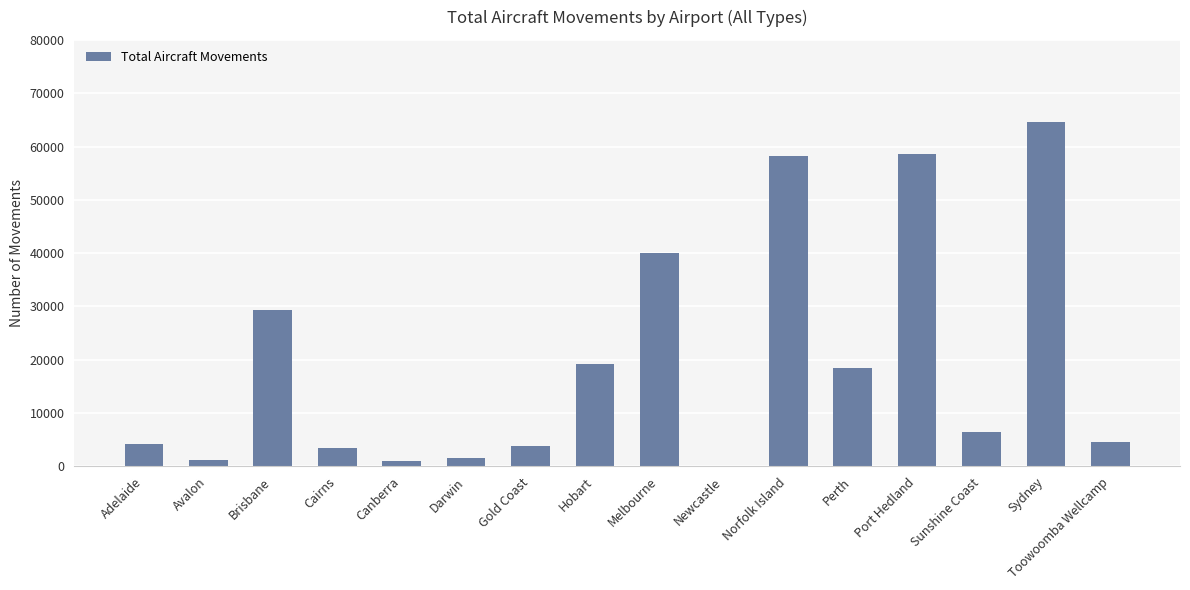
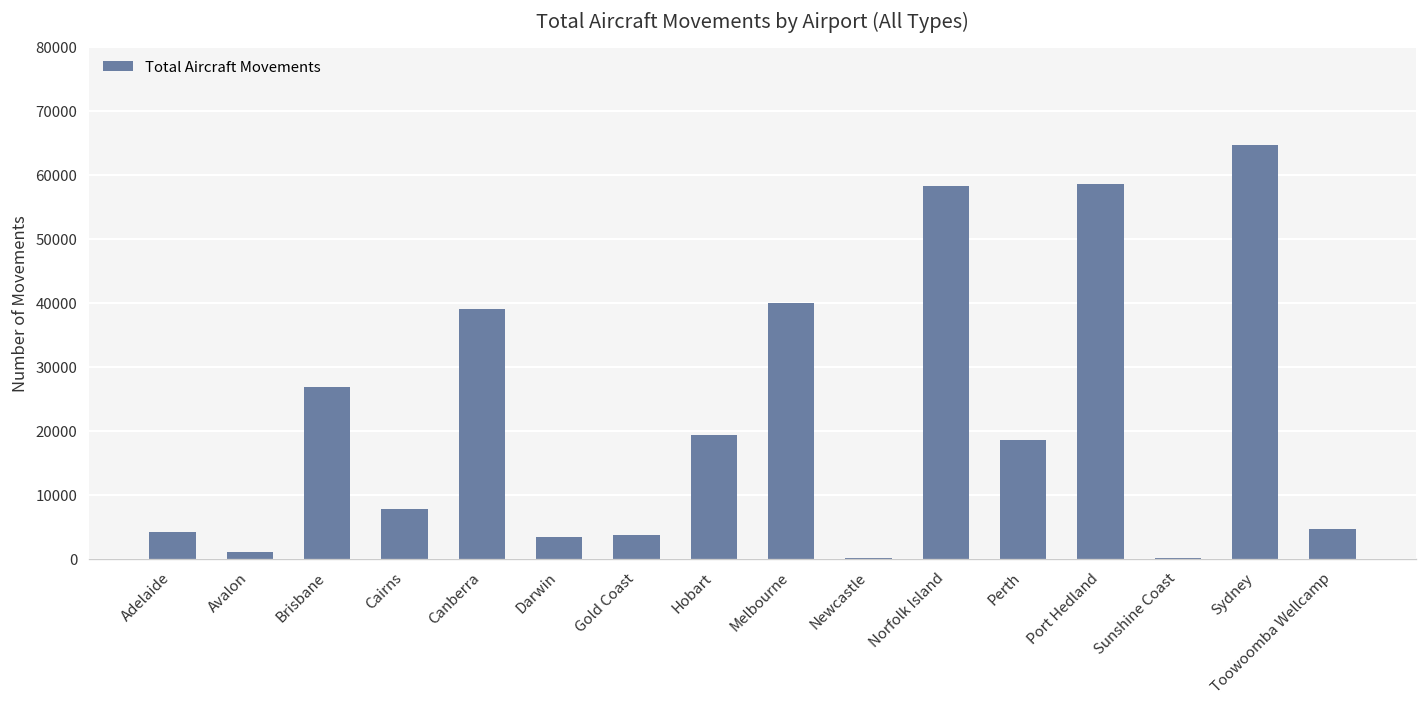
  {
    "Adelaide": 4000,
    "Avalon": 1000,
-   "Brisbane": 29000,
-   "Cairns": 3000,
-   "Canberra": 1000,
-   "Darwin": 2000,
+   "Brisbane": 27000,
+   "Cairns": 8000,
+   "Canberra": 39000,
+   "Darwin": 3000,
    "Gold Coast": 4000,
    "Hobart": 19000,
    "Melbourne": 40000,
    "Norfolk Island": 58000,
    "Perth": 18000,
    "Port Hedland": 59000,
-   "Sunshine Coast": 6000,
+   "Sunshine Coast": 0,
    "Sydney": 65000,
    "Toowoomba Wellcamp": 5000
  }
